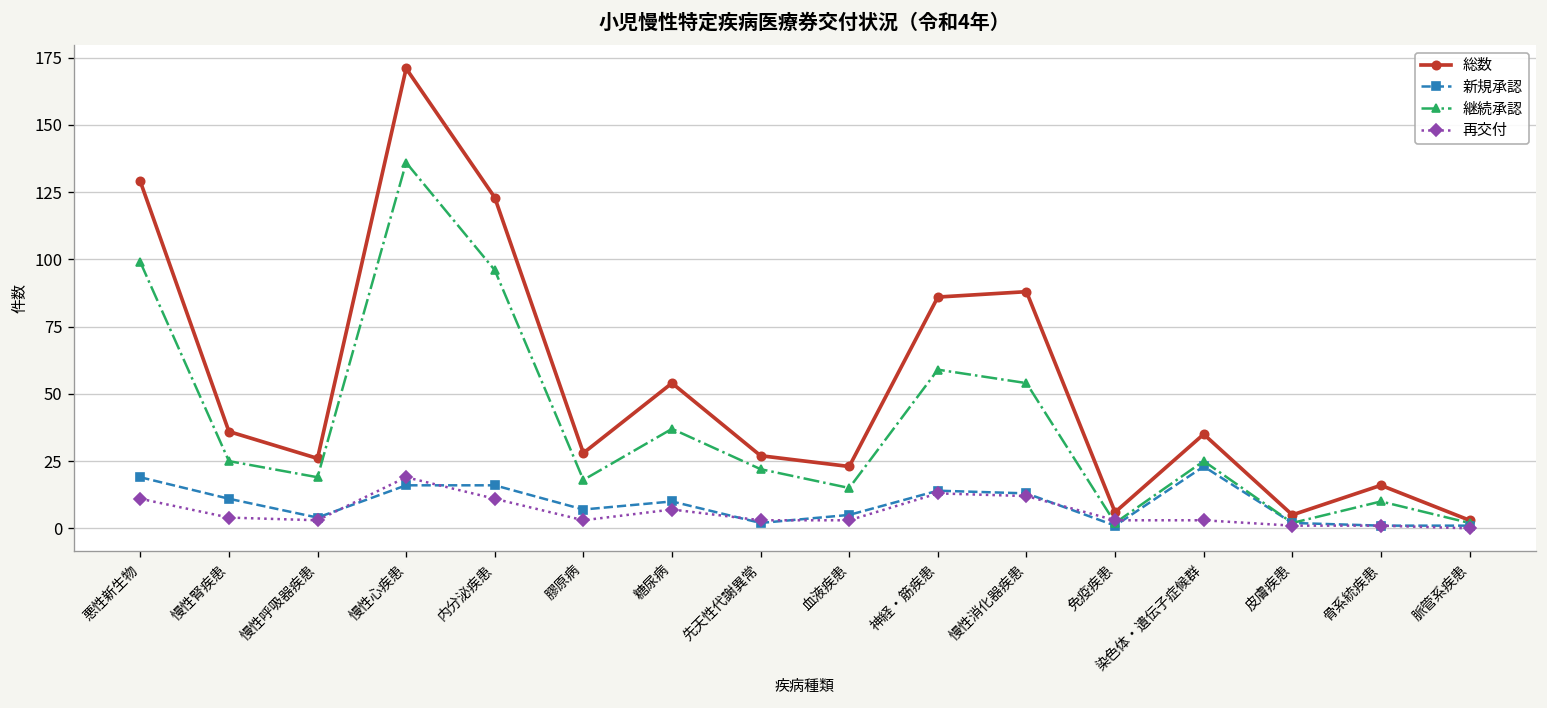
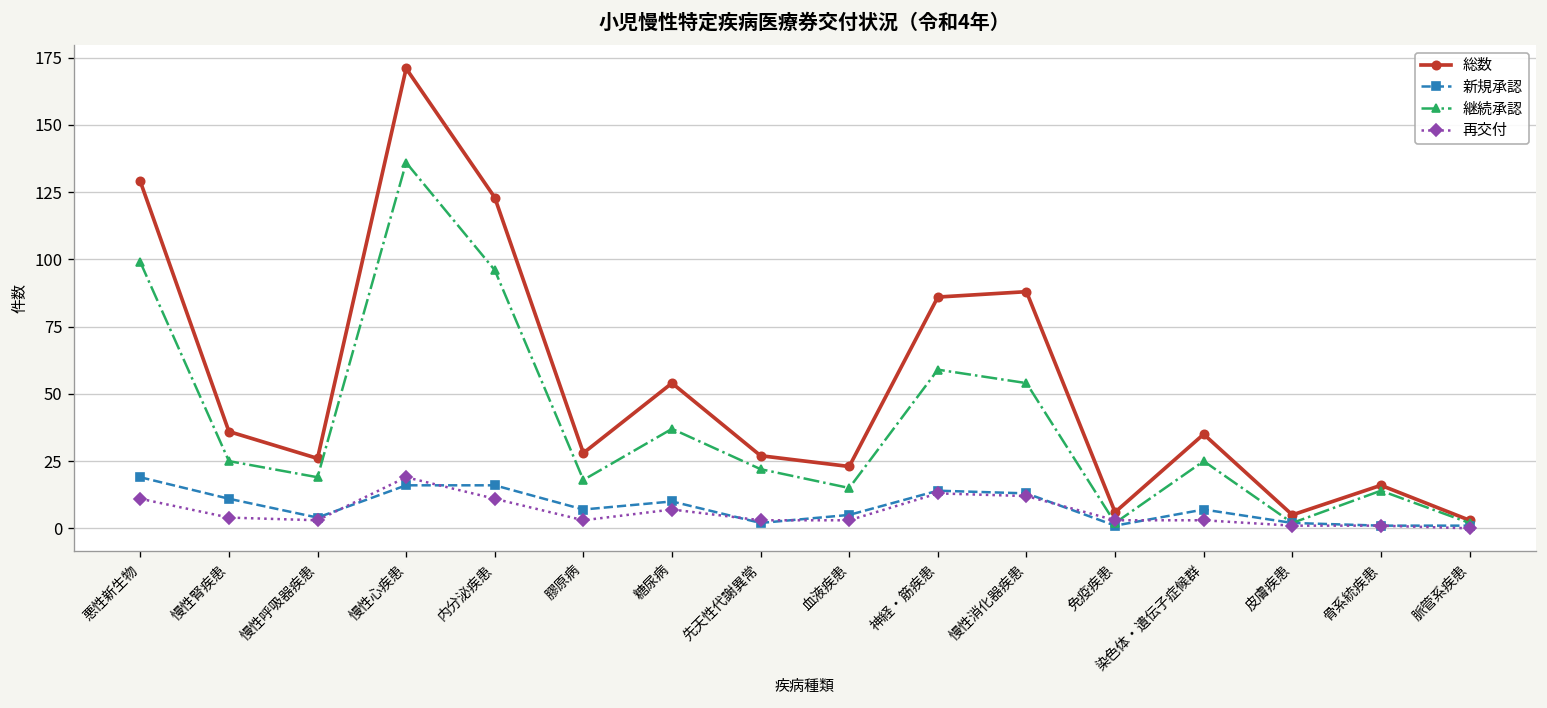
  {
    "総数": {
      "悪性新生物": 129,
      "慢性腎疾患": 36,
      "慢性呼吸器疾患": 26,
      "慢性心疾患": 171,
      "内分泌疾患": 123,
      "膠原病": 28,
      "糖尿病": 54,
      "先天性代謝異常": 27,
      "血液疾患": 23,
      "神経・筋疾患": 86,
      "慢性消化器疾患": 88,
      "免疫疾患": 6,
      "染色体・遺伝子症候群": 35,
      "皮膚疾患": 5,
      "骨系統疾患": 16
    },
    "新規承認": {
      "悪性新生物": 19,
      "慢性腎疾患": 11,
      "慢性心疾患": 16,
      "内分泌疾患": 16,
      "膠原病": 7,
      "糖尿病": 10,
      "血液疾患": 5,
-     "染色体・遺伝子症候群": 23
+     "染色体・遺伝子症候群": 7
    },
    "継続承認": {
      "悪性新生物": 99,
      "慢性腎疾患": 25,
      "慢性呼吸器疾患": 19,
      "慢性心疾患": 136,
      "内分泌疾患": 96,
      "膠原病": 18,
      "糖尿病": 37,
      "先天性代謝異常": 22,
      "血液疾患": 15,
      "神経・筋疾患": 59,
      "慢性消化器疾患": 54,
      "染色体・遺伝子症候群": 25,
-     "骨系統疾患": 10
+     "骨系統疾患": 14
    },
    "再交付": {
      "悪性新生物": 11,
      "慢性腎疾患": 4,
      "慢性心疾患": 19,
      "内分泌疾患": 11,
      "膠原病": 3,
      "糖尿病": 7,
      "血液疾患": 3,
      "染色体・遺伝子症候群": 3
    }
  }
